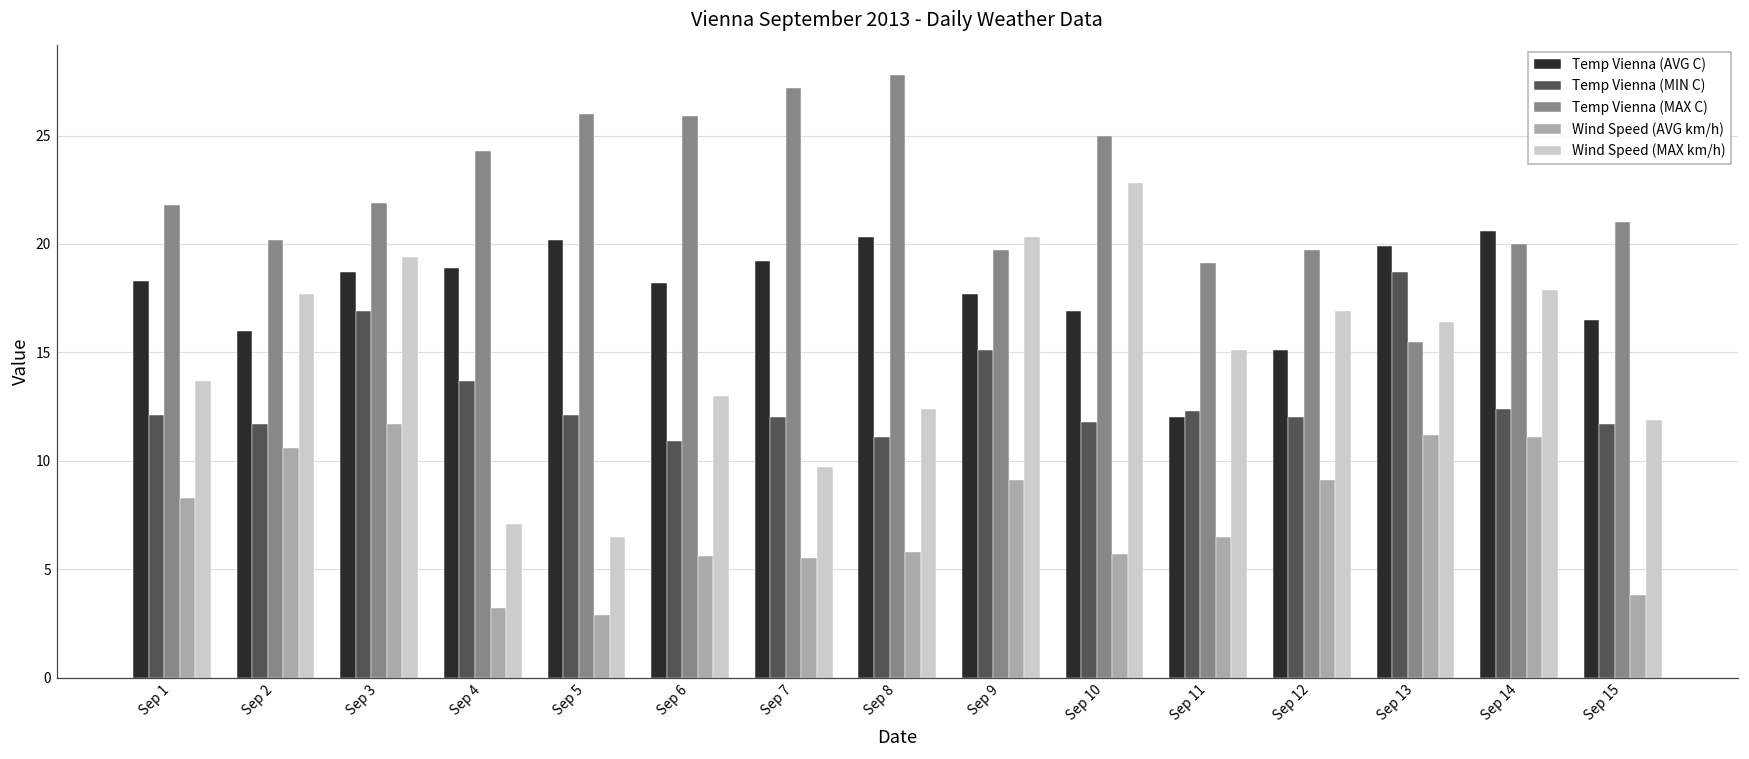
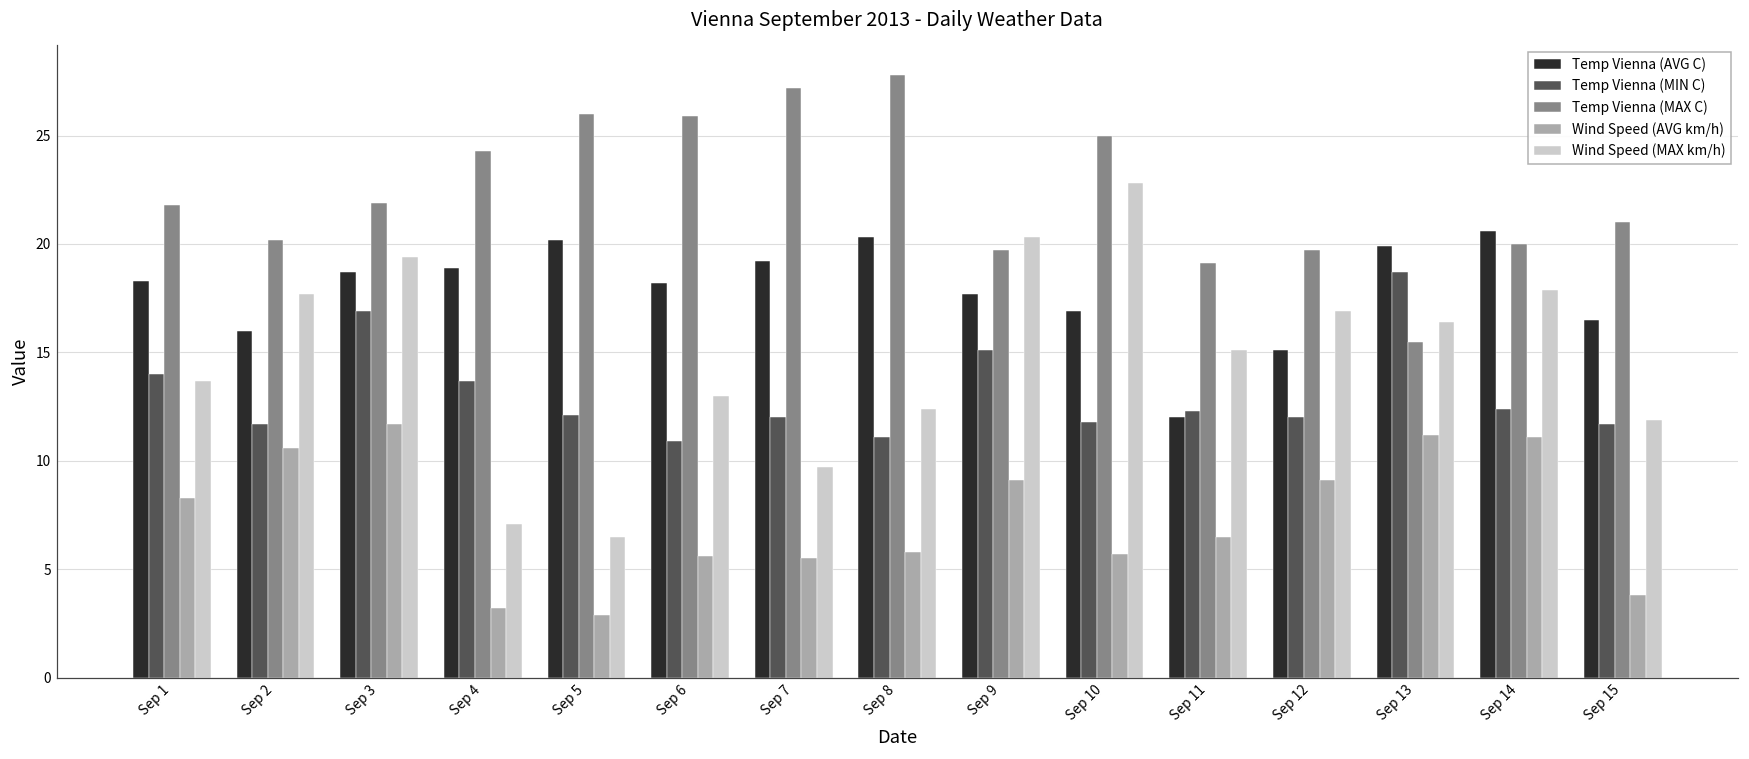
  {
    "Temp Vienna (AVG C)": {
      "Sep 1": 18.3,
      "Sep 2": 16.0,
      "Sep 3": 18.7,
      "Sep 4": 18.9,
      "Sep 5": 20.2,
      "Sep 6": 18.2,
      "Sep 7": 19.2,
      "Sep 8": 20.3,
      "Sep 9": 17.7,
      "Sep 10": 16.9,
      "Sep 11": 12.0,
      "Sep 12": 15.1,
      "Sep 13": 19.9,
      "Sep 14": 20.6,
      "Sep 15": 16.5
    },
    "Temp Vienna (MIN C)": {
-     "Sep 1": 12.1,
+     "Sep 1": 14.0,
      "Sep 2": 11.7,
      "Sep 3": 16.9,
      "Sep 4": 13.7,
      "Sep 5": 12.1,
      "Sep 6": 10.9,
      "Sep 7": 12.0,
      "Sep 8": 11.1,
      "Sep 9": 15.1,
      "Sep 10": 11.8,
      "Sep 11": 12.3,
      "Sep 12": 12.0,
      "Sep 13": 18.7,
      "Sep 14": 12.4,
      "Sep 15": 11.7
    }
  }
